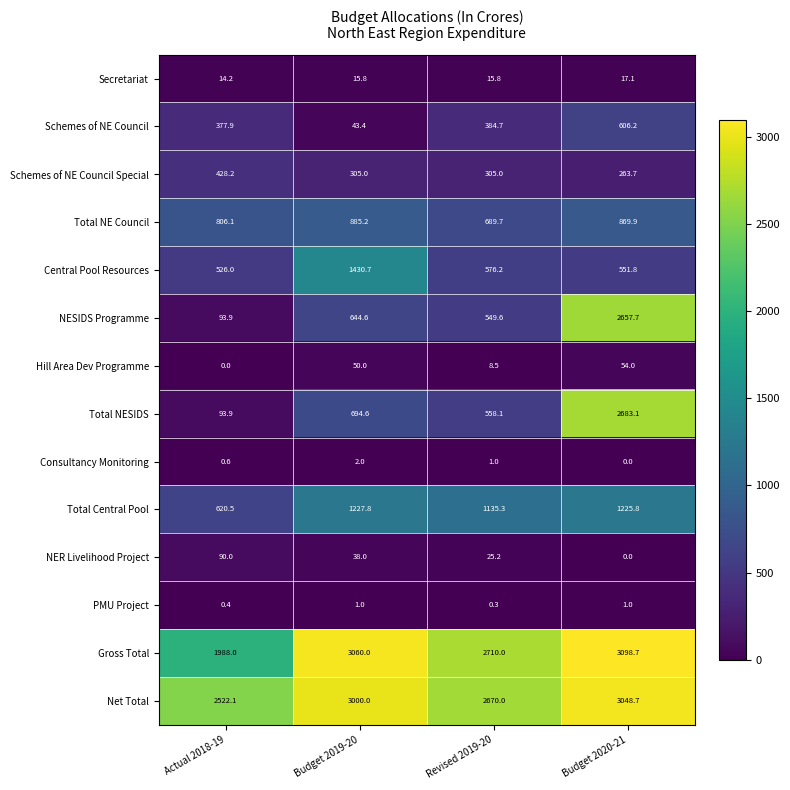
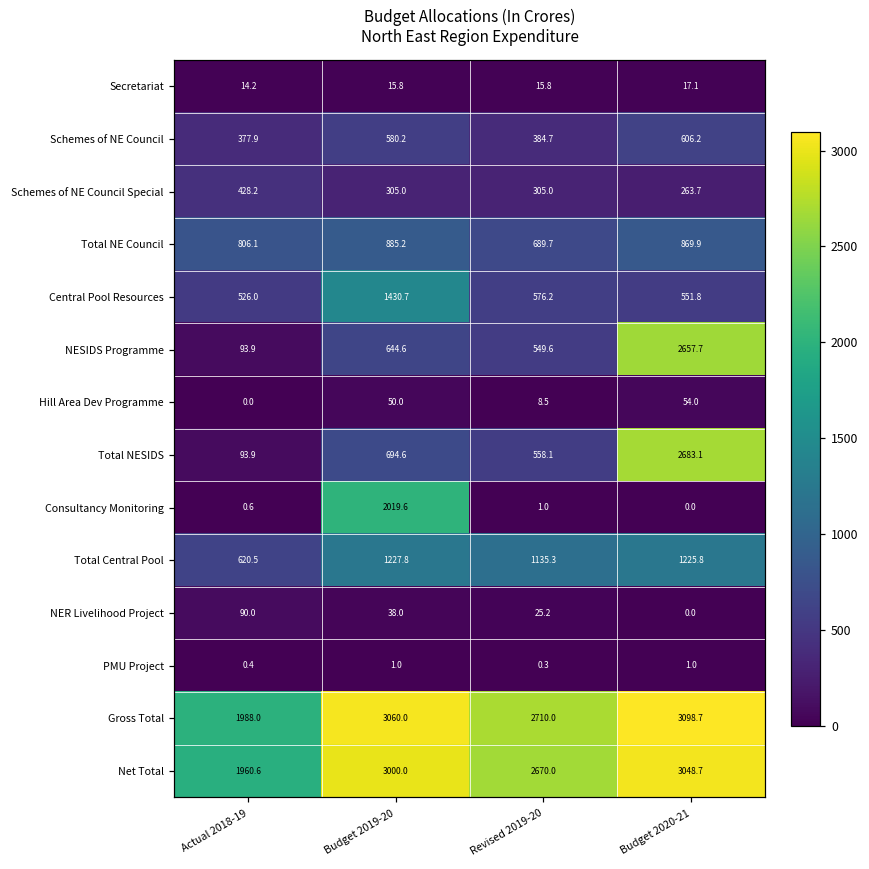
  {
    "Secretariat": {
      "Actual 2018-19": 14.2,
      "Budget 2019-20": 15.8,
      "Revised 2019-20": 15.8,
      "Budget 2020-21": 17.1
    },
    "Schemes of NE Council": {
      "Actual 2018-19": 377.9,
-     "Budget 2019-20": 43.4,
+     "Budget 2019-20": 580.2,
      "Revised 2019-20": 384.7,
      "Budget 2020-21": 606.2
    },
    "Schemes of NE Council Special": {
      "Actual 2018-19": 428.2,
      "Budget 2019-20": 305.0,
      "Revised 2019-20": 305.0,
      "Budget 2020-21": 263.7
    },
    "Total NE Council": {
      "Actual 2018-19": 806.1,
      "Budget 2019-20": 885.2,
      "Revised 2019-20": 689.7,
      "Budget 2020-21": 869.9
    },
    "Central Pool Resources": {
      "Actual 2018-19": 526.0,
      "Budget 2019-20": 1430.7,
      "Revised 2019-20": 576.2,
      "Budget 2020-21": 551.8
    },
    "NESIDS Programme": {
      "Actual 2018-19": 93.9,
      "Budget 2019-20": 644.6,
      "Revised 2019-20": 549.6,
      "Budget 2020-21": 2657.7
    },
    "Hill Area Dev Programme": {
      "Actual 2018-19": 0.0,
      "Budget 2019-20": 50.0,
      "Revised 2019-20": 8.5,
      "Budget 2020-21": 54.0
    },
    "Total NESIDS": {
      "Actual 2018-19": 93.9,
      "Budget 2019-20": 694.6,
      "Revised 2019-20": 558.1,
      "Budget 2020-21": 2683.1
    },
    "Consultancy Monitoring": {
      "Actual 2018-19": 0.6,
-     "Budget 2019-20": 2.0,
+     "Budget 2019-20": 2019.6,
      "Revised 2019-20": 1.0,
      "Budget 2020-21": 0.0
    },
    "Total Central Pool": {
      "Actual 2018-19": 620.5,
      "Budget 2019-20": 1227.8,
      "Revised 2019-20": 1135.3,
      "Budget 2020-21": 1225.8
    },
    "NER Livelihood Project": {
      "Actual 2018-19": 90.0,
      "Budget 2019-20": 38.0,
      "Revised 2019-20": 25.2,
      "Budget 2020-21": 0.0
    },
    "PMU Project": {
      "Actual 2018-19": 0.4,
      "Budget 2019-20": 1.0,
      "Revised 2019-20": 0.3,
      "Budget 2020-21": 1.0
    },
    "Gross Total": {
      "Actual 2018-19": 1988.0,
      "Budget 2019-20": 3060.0,
      "Revised 2019-20": 2710.0,
      "Budget 2020-21": 3098.7
    },
    "Net Total": {
-     "Actual 2018-19": 2522.1,
+     "Actual 2018-19": 1960.6,
      "Budget 2019-20": 3000.0,
      "Revised 2019-20": 2670.0,
      "Budget 2020-21": 3048.7
    }
  }
